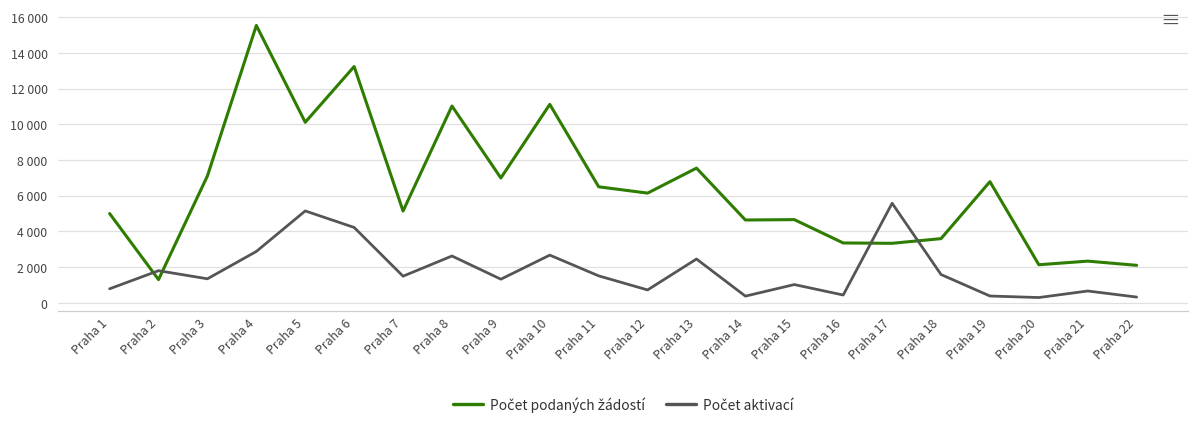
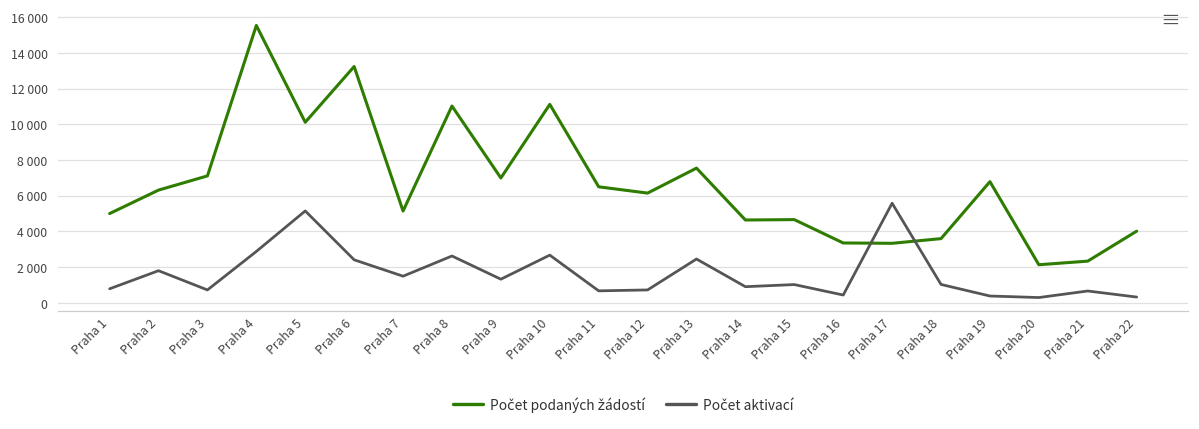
  {
    "Počet podaných žádostí": {
      "Praha 1": 5000,
-     "Praha 2": 1300,
+     "Praha 2": 6300,
      "Praha 3": 7100,
      "Praha 4": 15500,
      "Praha 5": 10100,
      "Praha 6": 13200,
      "Praha 7": 5100,
      "Praha 8": 11000,
      "Praha 9": 7000,
      "Praha 10": 11100,
      "Praha 11": 6500,
      "Praha 12": 6100,
      "Praha 13": 7500,
      "Praha 14": 4600,
      "Praha 15": 4700,
      "Praha 16": 3400,
      "Praha 17": 3300,
      "Praha 18": 3600,
      "Praha 19": 6800,
      "Praha 20": 2100,
      "Praha 21": 2300,
-     "Praha 22": 2100
+     "Praha 22": 4000
    },
    "Počet aktivací": {
      "Praha 1": 800,
      "Praha 2": 1800,
-     "Praha 3": 1300,
+     "Praha 3": 700,
      "Praha 4": 2900,
      "Praha 5": 5100,
-     "Praha 6": 4200,
+     "Praha 6": 2400,
      "Praha 7": 1500,
      "Praha 8": 2600,
      "Praha 9": 1300,
      "Praha 10": 2700,
-     "Praha 11": 1500,
+     "Praha 11": 700,
      "Praha 12": 700,
      "Praha 13": 2500,
-     "Praha 14": 400,
+     "Praha 14": 900,
      "Praha 15": 1000,
      "Praha 16": 400,
      "Praha 17": 5600,
-     "Praha 18": 1600,
+     "Praha 18": 1000,
      "Praha 19": 400,
      "Praha 20": 300,
      "Praha 21": 700,
      "Praha 22": 300
    }
  }
